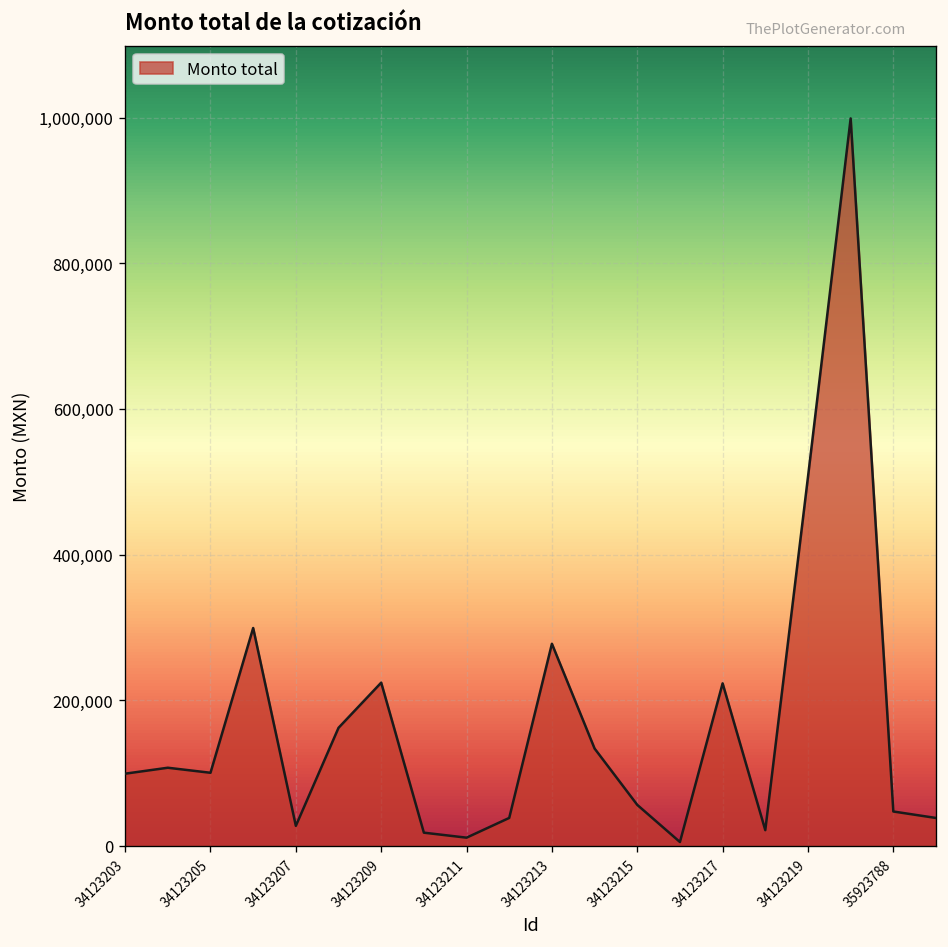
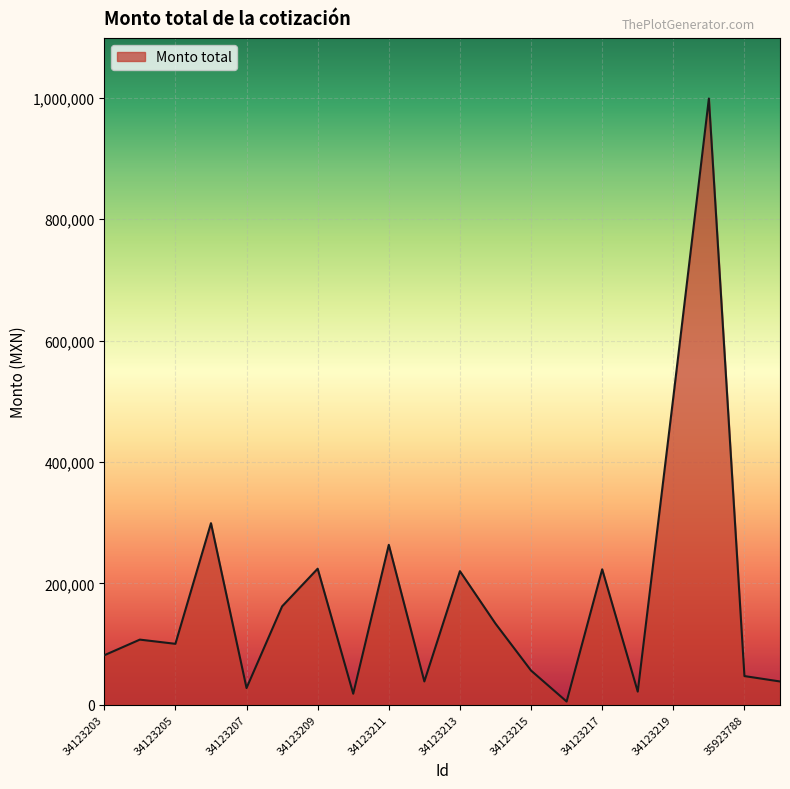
  {
-   "34123203": "100,000",
+   "34123203": "80,000",
    "34123205": "100,000",
    "34123207": "30,000",
    "34123209": "220,000",
-   "34123211": "10,000",
-   "34123213": "280,000",
+   "34123211": "260,000",
+   "34123213": "220,000",
    "34123215": "60,000",
    "34123217": "220,000",
    "34123219": "510,000",
    "35923788": "50,000"
  }
